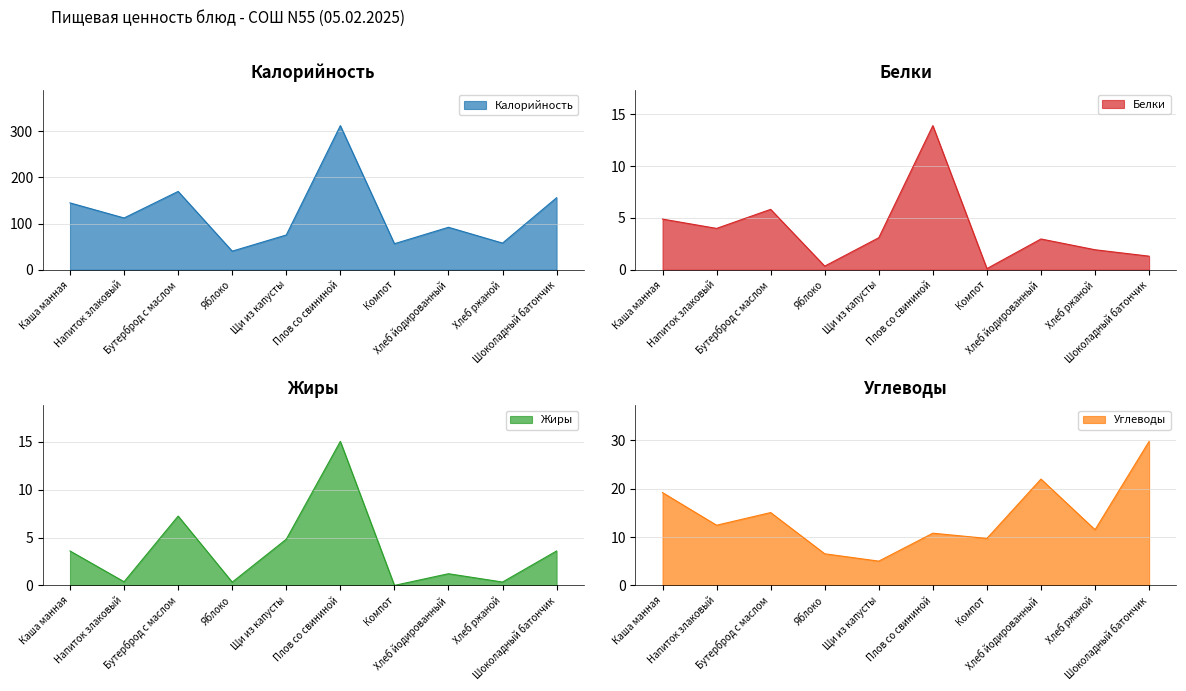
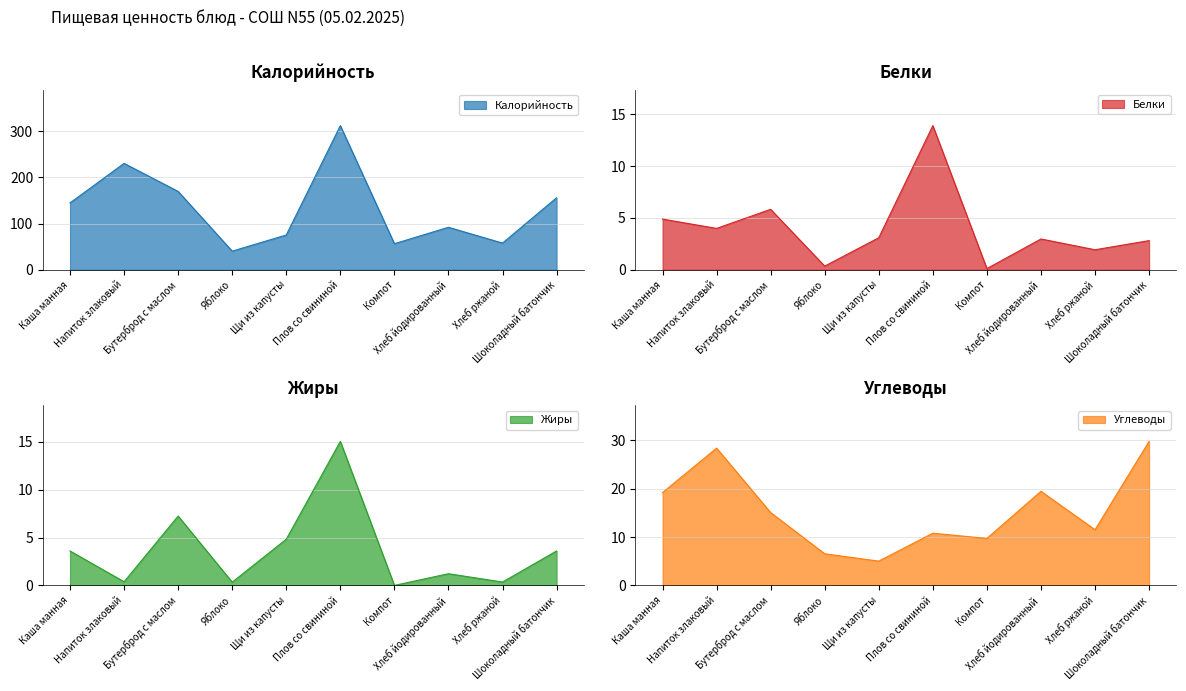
  {
    "Калорийность": {
      "Каша манная": 140,
-     "Напиток злаковый": 110,
+     "Напиток злаковый": 230,
      "Бутерброд с маслом": 170,
      "Яблоко": 40,
      "Щи из капусты": 80,
      "Плов со свининой": 310,
      "Компот": 60,
      "Хлеб йодированный": 90,
      "Хлеб ржаной": 60,
      "Шоколадный батончик": 160
    },
    "Белки": {
      "Каша манная": 4.9,
      "Напиток злаковый": 4.0,
      "Бутерброд с маслом": 5.8,
      "Яблоко": 0.3,
      "Щи из капусты": 3.1,
      "Плов со свининой": 13.9,
      "Компот": 0.1,
      "Хлеб йодированный": 3.0,
      "Хлеб ржаной": 1.9,
-     "Шоколадный батончик": 1.3
+     "Шоколадный батончик": 2.8
    },
    "Жиры": {
      "Каша манная": 4,
      "Напиток злаковый": 0,
      "Бутерброд с маслом": 7,
      "Яблоко": 0,
      "Щи из капусты": 5,
      "Плов со свининой": 15,
      "Компот": 0,
      "Хлеб йодированный": 1,
      "Хлеб ржаной": 0,
      "Шоколадный батончик": 4
    },
    "Углеводы": {
      "Каша манная": 19,
-     "Напиток злаковый": 12,
+     "Напиток злаковый": 28,
      "Бутерброд с маслом": 15,
      "Яблоко": 7,
      "Щи из капусты": 5,
      "Плов со свининой": 11,
      "Компот": 10,
-     "Хлеб йодированный": 22,
+     "Хлеб йодированный": 19,
      "Хлеб ржаной": 12,
      "Шоколадный батончик": 30
    }
  }
